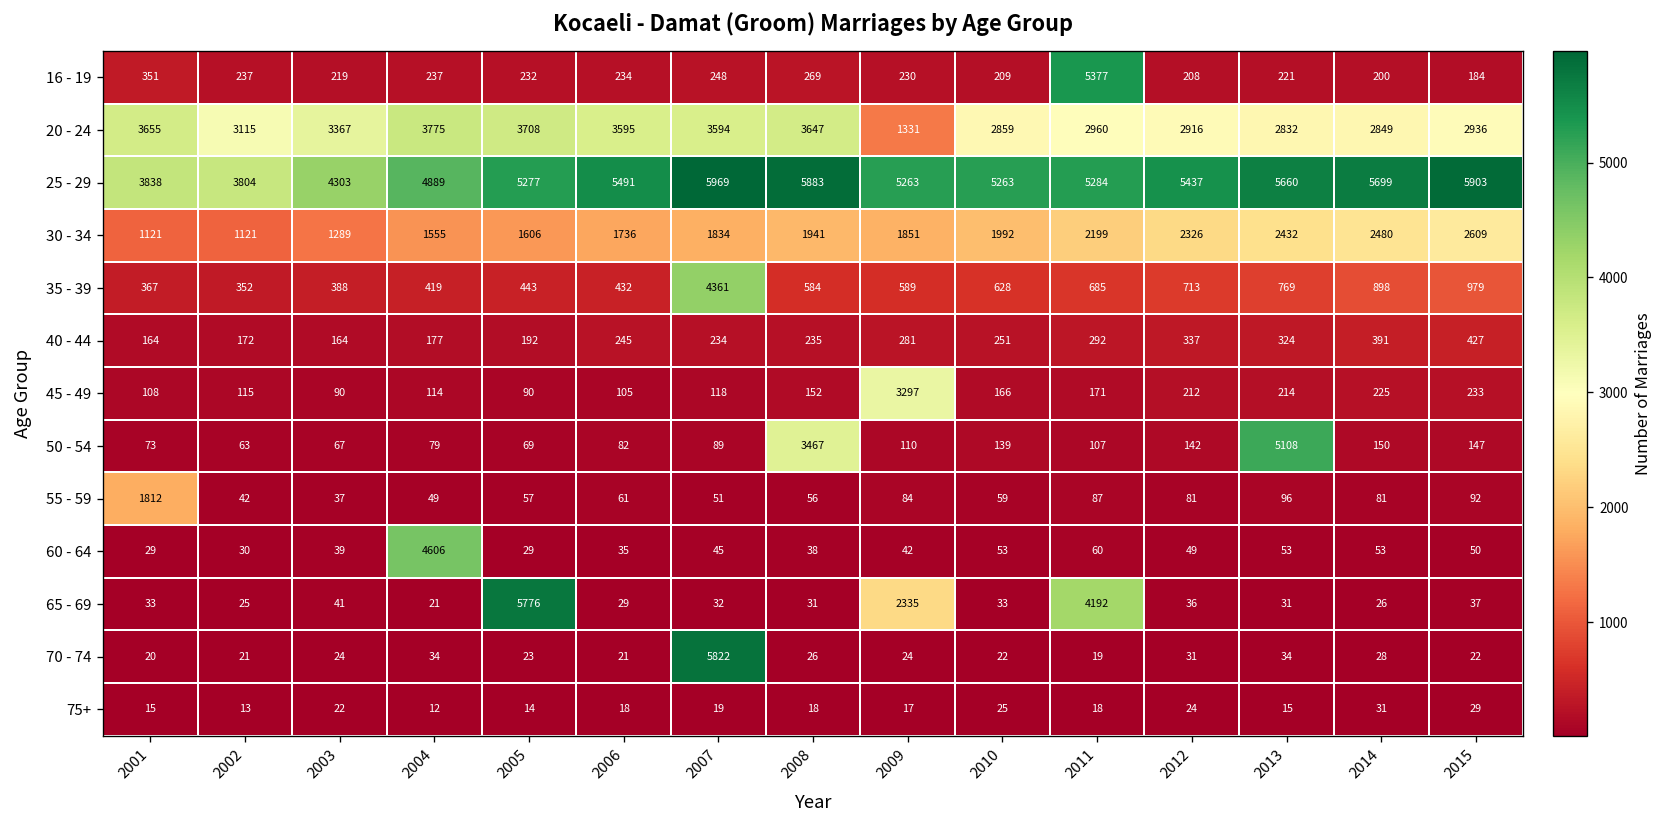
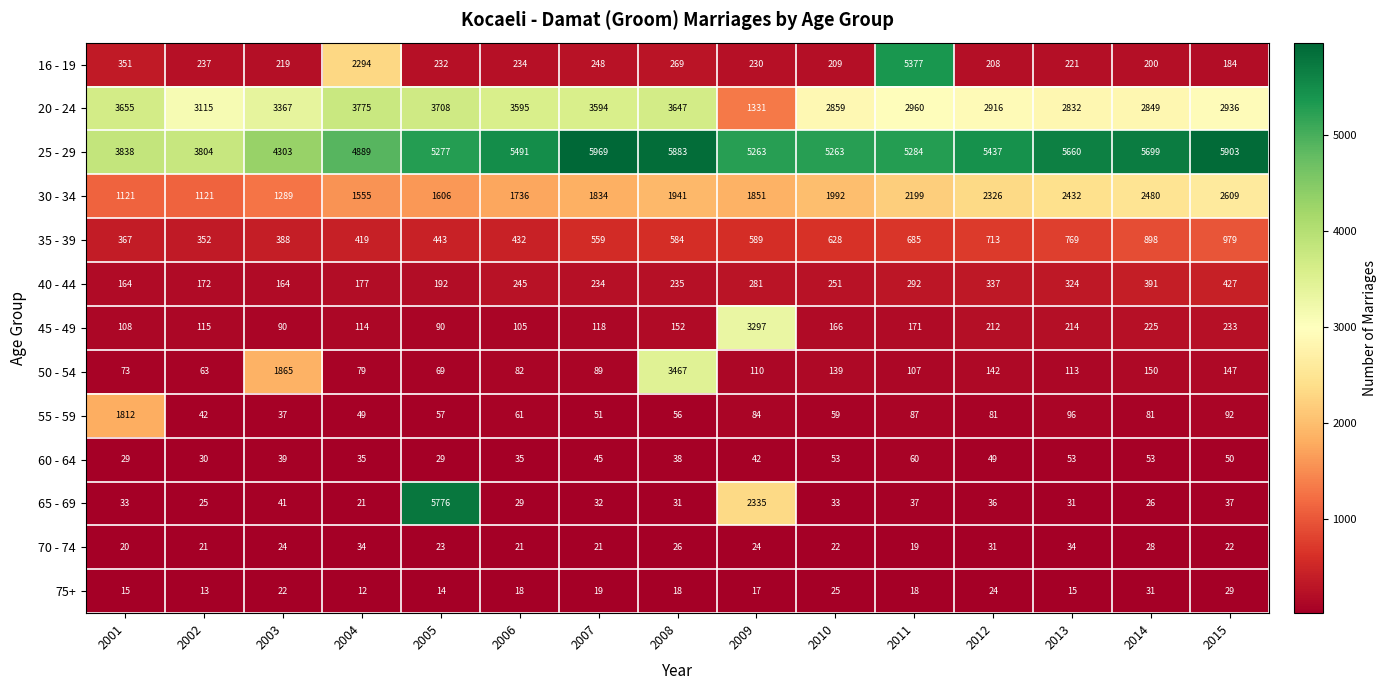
  {
    "16 - 19": {
      "2001": 351,
      "2002": 237,
      "2003": 219,
-     "2004": 237,
+     "2004": 2294,
      "2005": 232,
      "2006": 234,
      "2007": 248,
      "2008": 269,
      "2009": 230,
      "2010": 209,
      "2011": 5377,
      "2012": 208,
      "2013": 221,
      "2014": 200,
      "2015": 184
    },
    "20 - 24": {
      "2001": 3655,
      "2002": 3115,
      "2003": 3367,
      "2004": 3775,
      "2005": 3708,
      "2006": 3595,
      "2007": 3594,
      "2008": 3647,
      "2009": 1331,
      "2010": 2859,
      "2011": 2960,
      "2012": 2916,
      "2013": 2832,
      "2014": 2849,
      "2015": 2936
    },
    "25 - 29": {
      "2001": 3838,
      "2002": 3804,
      "2003": 4303,
      "2004": 4889,
      "2005": 5277,
      "2006": 5491,
      "2007": 5969,
      "2008": 5883,
      "2009": 5263,
      "2010": 5263,
      "2011": 5284,
      "2012": 5437,
      "2013": 5660,
      "2014": 5699,
      "2015": 5903
    },
    "30 - 34": {
      "2001": 1121,
      "2002": 1121,
      "2003": 1289,
      "2004": 1555,
      "2005": 1606,
      "2006": 1736,
      "2007": 1834,
      "2008": 1941,
      "2009": 1851,
      "2010": 1992,
      "2011": 2199,
      "2012": 2326,
      "2013": 2432,
      "2014": 2480,
      "2015": 2609
    },
    "35 - 39": {
      "2001": 367,
      "2002": 352,
      "2003": 388,
      "2004": 419,
      "2005": 443,
      "2006": 432,
-     "2007": 4361,
+     "2007": 559,
      "2008": 584,
      "2009": 589,
      "2010": 628,
      "2011": 685,
      "2012": 713,
      "2013": 769,
      "2014": 898,
      "2015": 979
    },
    "40 - 44": {
      "2001": 164,
      "2002": 172,
      "2003": 164,
      "2004": 177,
      "2005": 192,
      "2006": 245,
      "2007": 234,
      "2008": 235,
      "2009": 281,
      "2010": 251,
      "2011": 292,
      "2012": 337,
      "2013": 324,
      "2014": 391,
      "2015": 427
    },
    "45 - 49": {
      "2001": 108,
      "2002": 115,
      "2003": 90,
      "2004": 114,
      "2005": 90,
      "2006": 105,
      "2007": 118,
      "2008": 152,
      "2009": 3297,
      "2010": 166,
      "2011": 171,
      "2012": 212,
      "2013": 214,
      "2014": 225,
      "2015": 233
    },
    "50 - 54": {
      "2001": 73,
      "2002": 63,
-     "2003": 67,
+     "2003": 1865,
      "2004": 79,
      "2005": 69,
      "2006": 82,
      "2007": 89,
      "2008": 3467,
      "2009": 110,
      "2010": 139,
      "2011": 107,
      "2012": 142,
-     "2013": 5108,
+     "2013": 113,
      "2014": 150,
      "2015": 147
    },
    "55 - 59": {
      "2001": 1812,
      "2002": 42,
      "2003": 37,
      "2004": 49,
      "2005": 57,
      "2006": 61,
      "2007": 51,
      "2008": 56,
      "2009": 84,
      "2010": 59,
      "2011": 87,
      "2012": 81,
      "2013": 96,
      "2014": 81,
      "2015": 92
    },
    "60 - 64": {
      "2001": 29,
      "2002": 30,
      "2003": 39,
-     "2004": 4606,
+     "2004": 35,
      "2005": 29,
      "2006": 35,
      "2007": 45,
      "2008": 38,
      "2009": 42,
      "2010": 53,
      "2011": 60,
      "2012": 49,
      "2013": 53,
      "2014": 53,
      "2015": 50
    },
    "65 - 69": {
      "2001": 33,
      "2002": 25,
      "2003": 41,
      "2004": 21,
      "2005": 5776,
      "2006": 29,
      "2007": 32,
      "2008": 31,
      "2009": 2335,
      "2010": 33,
-     "2011": 4192,
+     "2011": 37,
      "2012": 36,
      "2013": 31,
      "2014": 26,
      "2015": 37
    },
    "70 - 74": {
      "2001": 20,
      "2002": 21,
      "2003": 24,
      "2004": 34,
      "2005": 23,
      "2006": 21,
-     "2007": 5822,
+     "2007": 21,
      "2008": 26,
      "2009": 24,
      "2010": 22,
      "2011": 19,
      "2012": 31,
      "2013": 34,
      "2014": 28,
      "2015": 22
    },
    "75+": {
      "2001": 15,
      "2002": 13,
      "2003": 22,
      "2004": 12,
      "2005": 14,
      "2006": 18,
      "2007": 19,
      "2008": 18,
      "2009": 17,
      "2010": 25,
      "2011": 18,
      "2012": 24,
      "2013": 15,
      "2014": 31,
      "2015": 29
    }
  }
